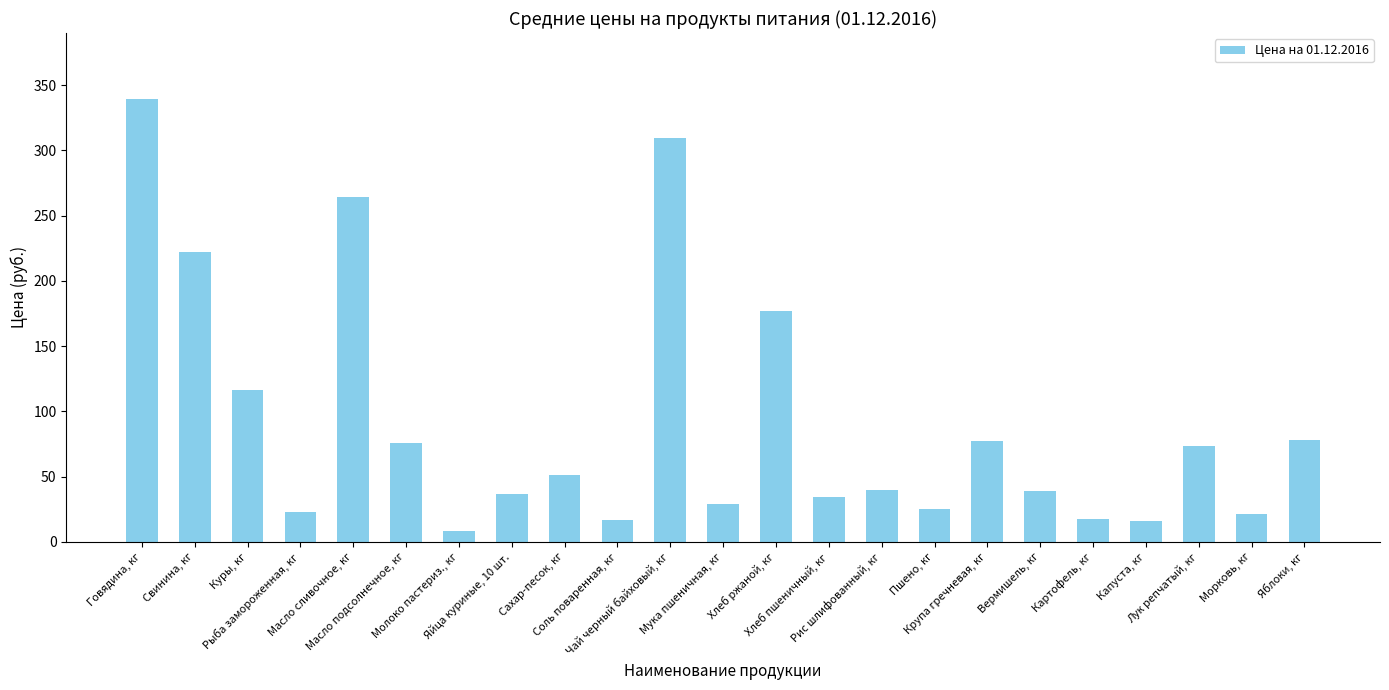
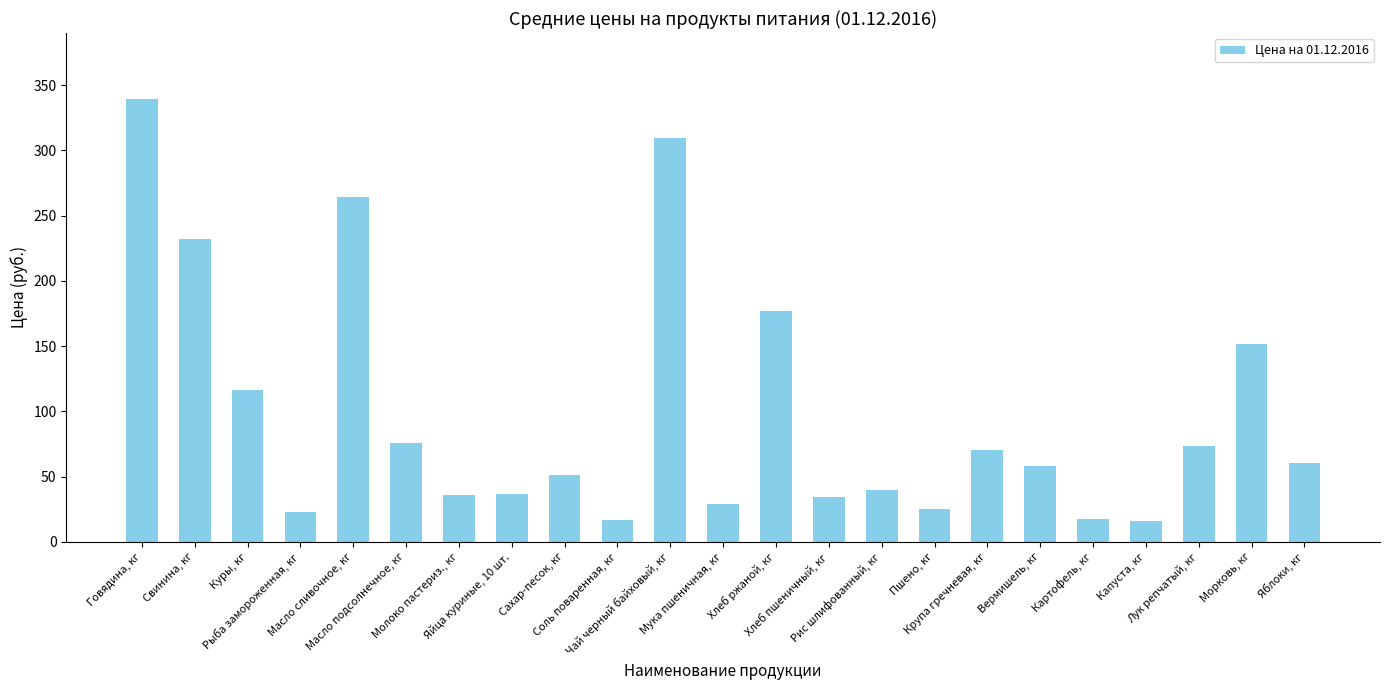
  {
    "Говядина, кг": 339,
-   "Свинина, кг": 222,
+   "Свинина, кг": 232,
    "Куры, кг": 116,
    "Рыба замороженная, кг": 23,
    "Масло сливочное, кг": 264,
    "Масло подсолнечное, кг": 76,
-   "Молоко пастериз., кг": 9,
+   "Молоко пастериз., кг": 36,
    "Яйца куриные, 10 шт.": 37,
    "Сахар-песок, кг": 51,
    "Соль поваренная, кг": 17,
    "Чай черный байховый, кг": 310,
    "Мука пшеничная, кг": 29,
    "Хлеб ржаной, кг": 177,
    "Хлеб пшеничный, кг": 35,
    "Рис шлифованный, кг": 40,
    "Пшено, кг": 25,
-   "Крупа гречневая, кг": 77,
-   "Вермишель, кг": 39,
+   "Крупа гречневая, кг": 70,
+   "Вермишель, кг": 58,
    "Картофель, кг": 17,
    "Капуста, кг": 16,
    "Лук репчатый, кг": 74,
-   "Морковь, кг": 21,
-   "Яблоки, кг": 78
+   "Морковь, кг": 151,
+   "Яблоки, кг": 60
  }
